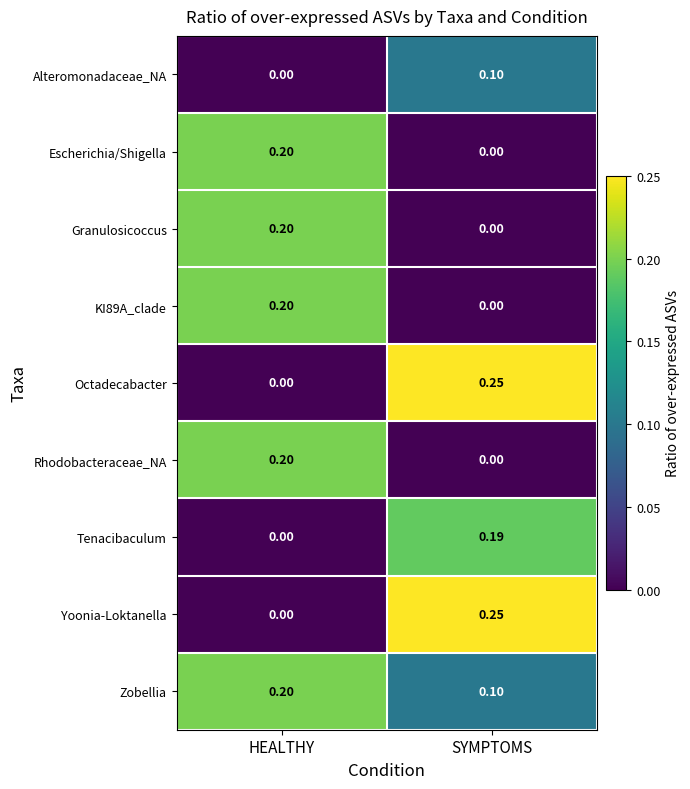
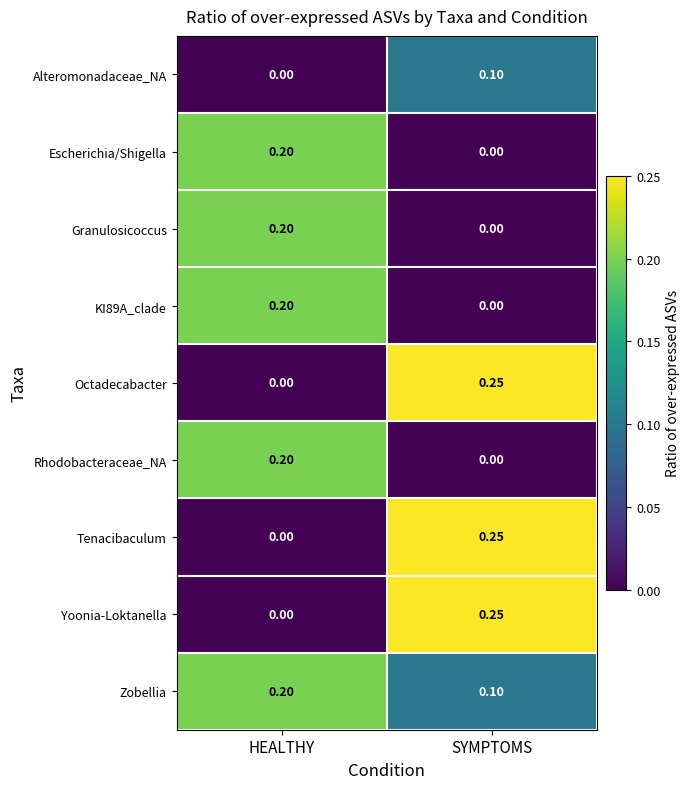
  {
    "Alteromonadaceae_NA": {
      "HEALTHY": 0.00,
      "SYMPTOMS": 0.10
    },
    "Escherichia/Shigella": {
      "HEALTHY": 0.20,
      "SYMPTOMS": 0.00
    },
    "Granulosicoccus": {
      "HEALTHY": 0.20,
      "SYMPTOMS": 0.00
    },
    "KI89A_clade": {
      "HEALTHY": 0.20,
      "SYMPTOMS": 0.00
    },
    "Octadecabacter": {
      "HEALTHY": 0.00,
      "SYMPTOMS": 0.25
    },
    "Rhodobacteraceae_NA": {
      "HEALTHY": 0.20,
      "SYMPTOMS": 0.00
    },
    "Tenacibaculum": {
      "HEALTHY": 0.00,
-     "SYMPTOMS": 0.19
+     "SYMPTOMS": 0.25
    },
    "Yoonia-Loktanella": {
      "HEALTHY": 0.00,
      "SYMPTOMS": 0.25
    },
    "Zobellia": {
      "HEALTHY": 0.20,
      "SYMPTOMS": 0.10
    }
  }
